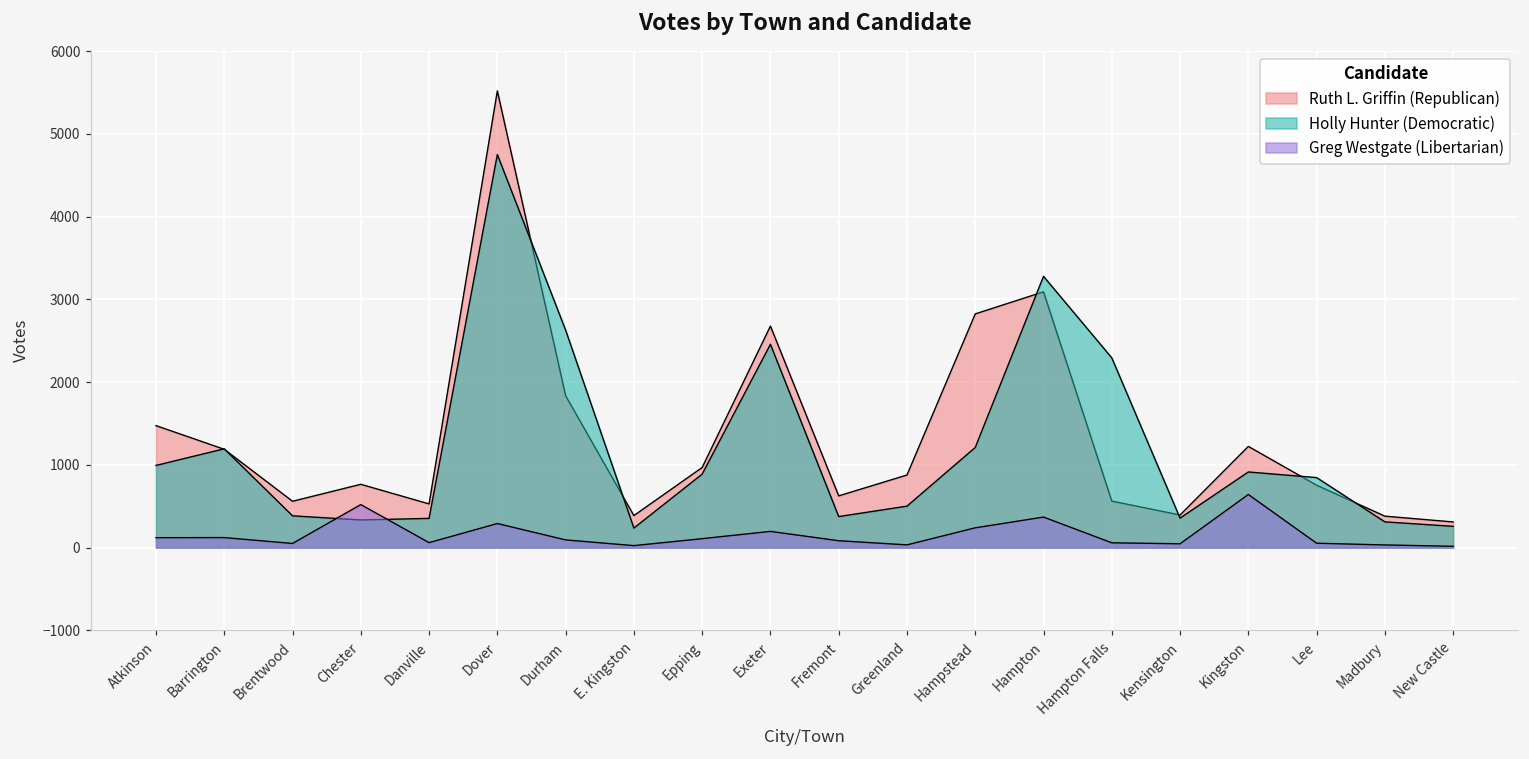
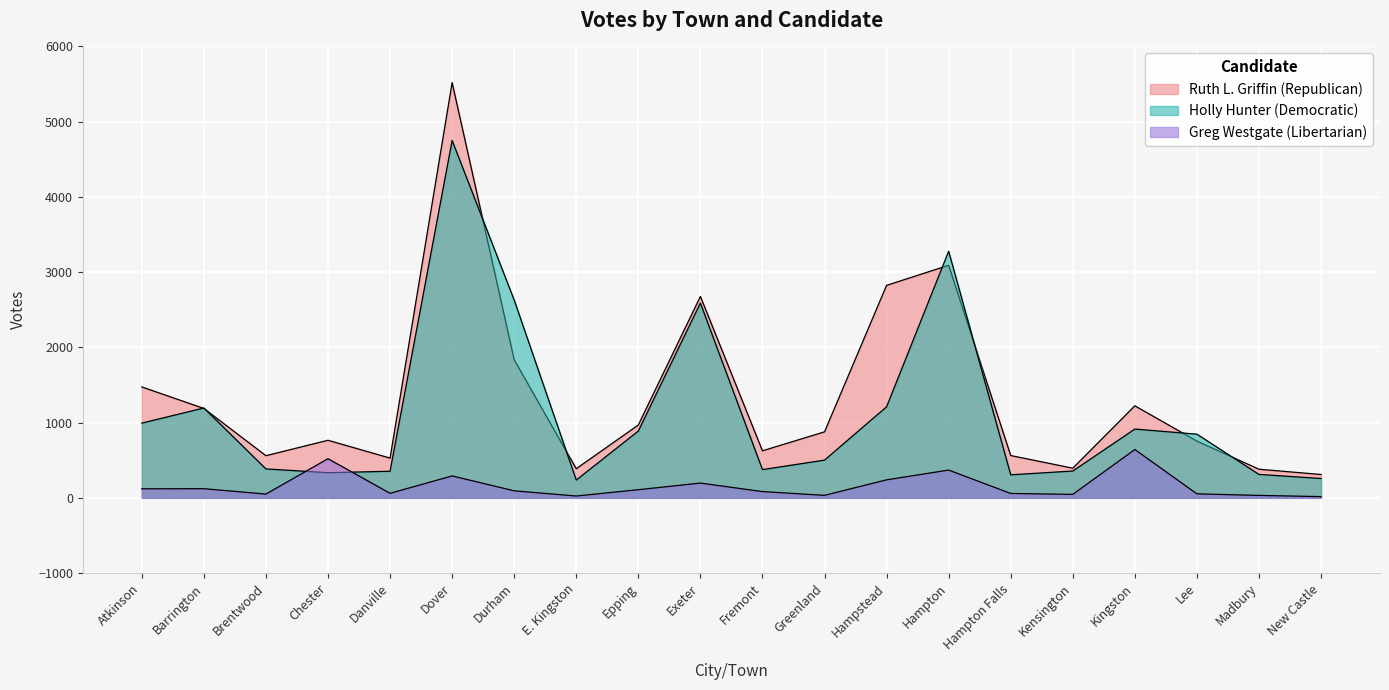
  {
    "Ruth L. Griffin (Republican)": {
      "Atkinson": 1500,
      "Brentwood": 600,
      "Chester": 800,
      "Danville": 500,
      "Dover": 5500,
      "Durham": 1800,
      "E. Kingston": 400,
      "Epping": 1000,
      "Exeter": 2700,
      "Fremont": 600,
      "Greenland": 900,
      "Hampstead": 2800,
      "Hampton": 3100,
      "Hampton Falls": 600,
      "Kensington": 400,
      "Kingston": 1200,
      "Lee": 800,
      "Madbury": 400,
      "New Castle": 300
    },
    "Holly Hunter (Democratic)": {
      "Atkinson": 1000,
      "Brentwood": 400,
      "Chester": 300,
      "Danville": 400,
      "Dover": 4800,
      "Durham": 2600,
      "E. Kingston": 200,
      "Epping": 900,
-     "Exeter": 2500,
+     "Exeter": 2600,
      "Fremont": 400,
      "Greenland": 500,
      "Hampstead": 1200,
      "Hampton": 3300,
-     "Hampton Falls": 2300,
+     "Hampton Falls": 300,
      "Kensington": 400,
      "Kingston": 900,
      "Lee": 800,
      "Madbury": 300,
      "New Castle": 300
    },
    "Greg Westgate (Libertarian)": {
      "Atkinson": 100,
      "Barrington": 100,
      "Brentwood": 100,
      "Chester": 500,
      "Danville": 100,
      "Dover": 300,
      "Durham": 100,
      "E. Kingston": 0,
      "Epping": 100,
      "Exeter": 200,
      "Fremont": 100,
      "Greenland": 0,
      "Hampstead": 200,
      "Hampton": 400,
      "Hampton Falls": 100,
      "Kensington": 0,
      "Kingston": 600,
      "Lee": 100,
      "Madbury": 0,
      "New Castle": 0
    }
  }
